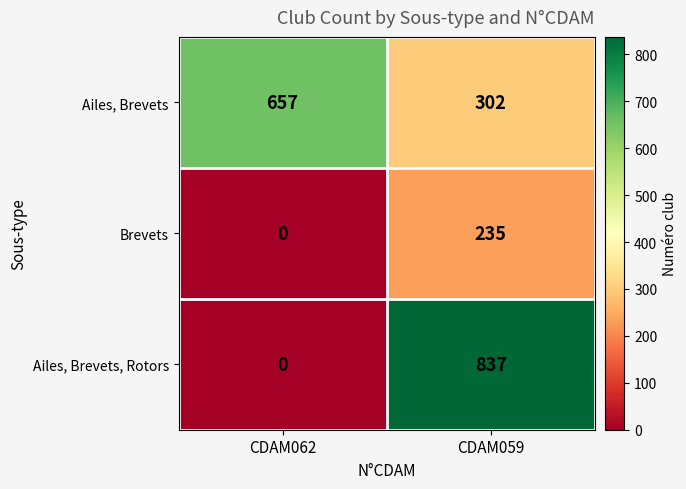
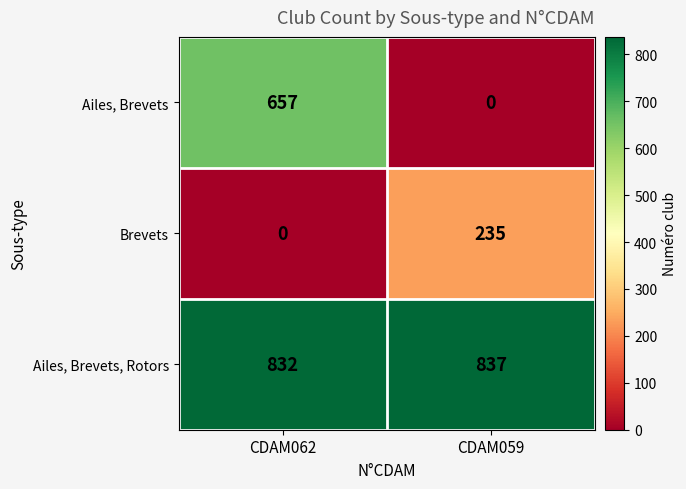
  {
    "Ailes, Brevets": {
      "CDAM062": 657,
-     "CDAM059": 302
+     "CDAM059": 0
    },
    "Brevets": {
      "CDAM062": 0,
      "CDAM059": 235
    },
    "Ailes, Brevets, Rotors": {
-     "CDAM062": 0,
+     "CDAM062": 832,
      "CDAM059": 837
    }
  }
